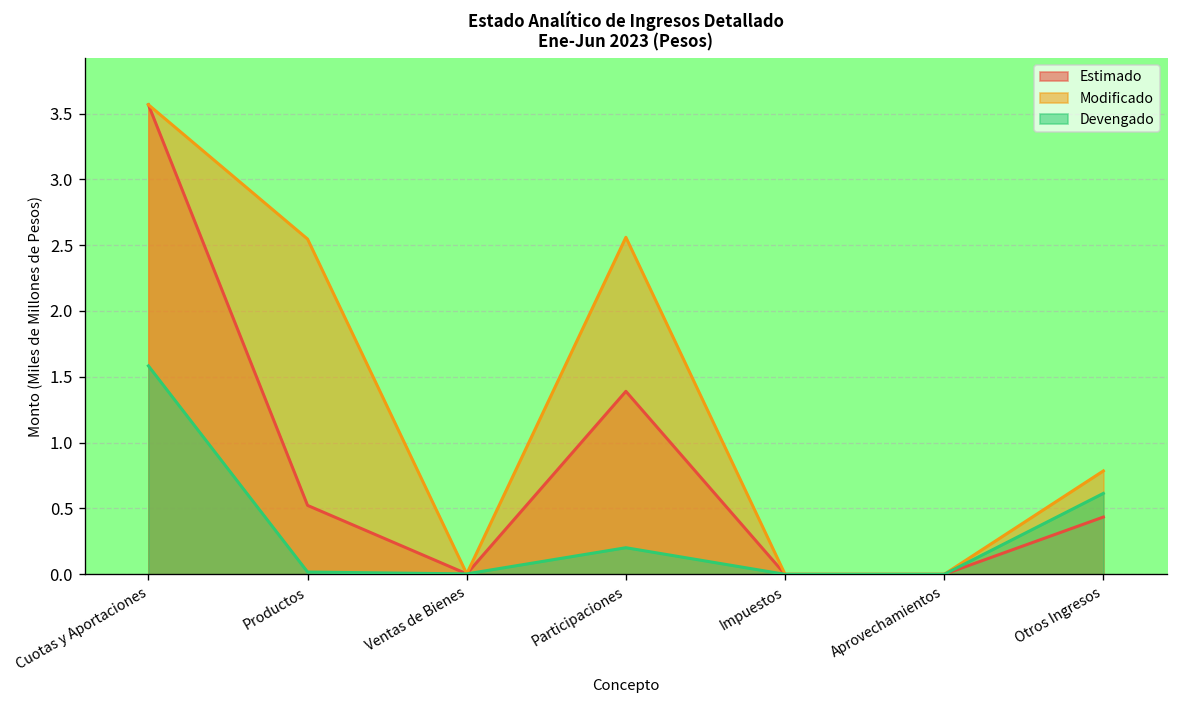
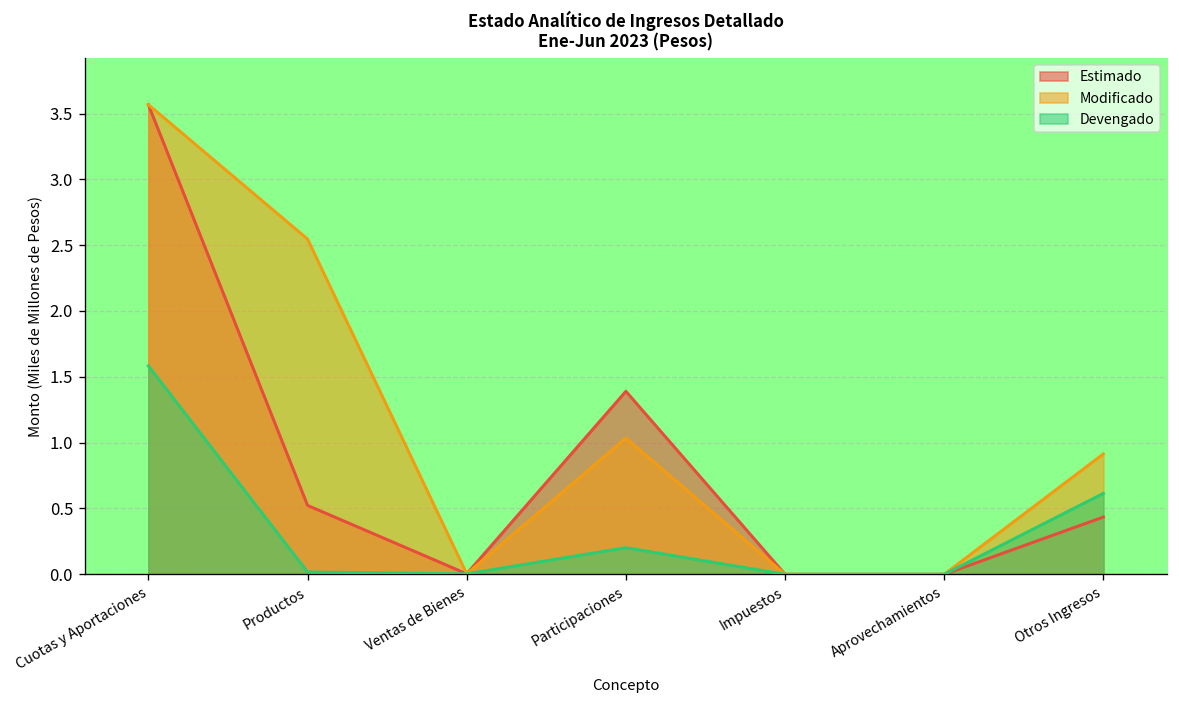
  {
    "Estimado": {
      "Productos": 0.52,
      "Participaciones": 1.39,
      "Otros Ingresos": 0.44
    },
    "Modificado": {
      "Productos": 2.55,
-     "Participaciones": 2.56,
-     "Otros Ingresos": 0.79
+     "Participaciones": 1.03,
+     "Otros Ingresos": 0.91
    },
    "Devengado": {
      "Cuotas y Aportaciones": 1.58,
      "Productos": 0.02,
      "Participaciones": 0.20,
      "Otros Ingresos": 0.61
    }
  }
